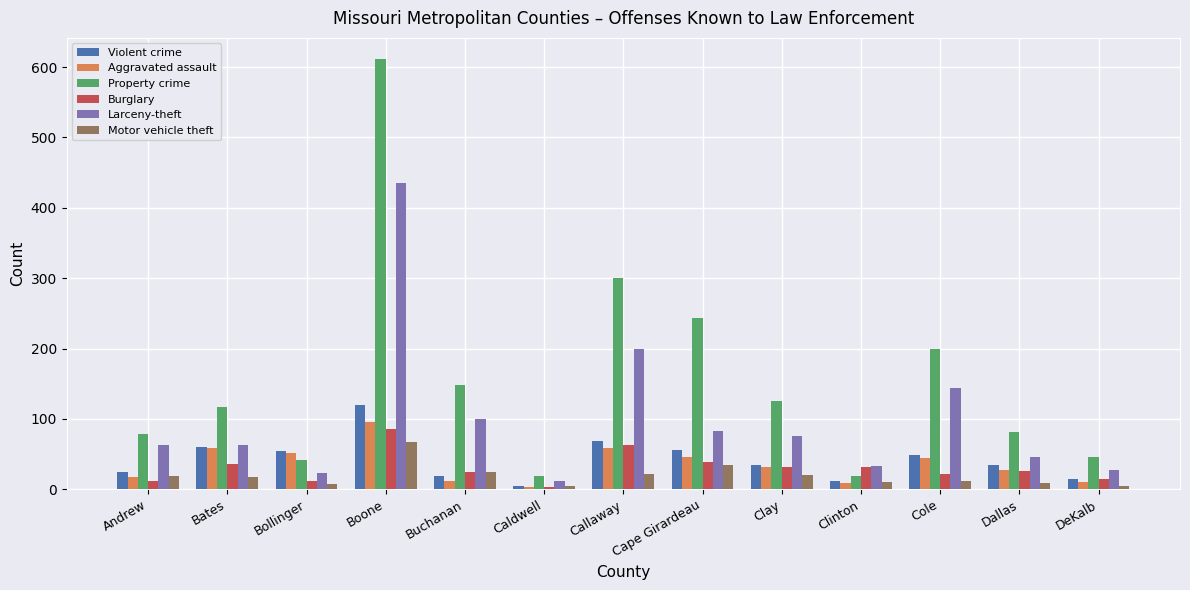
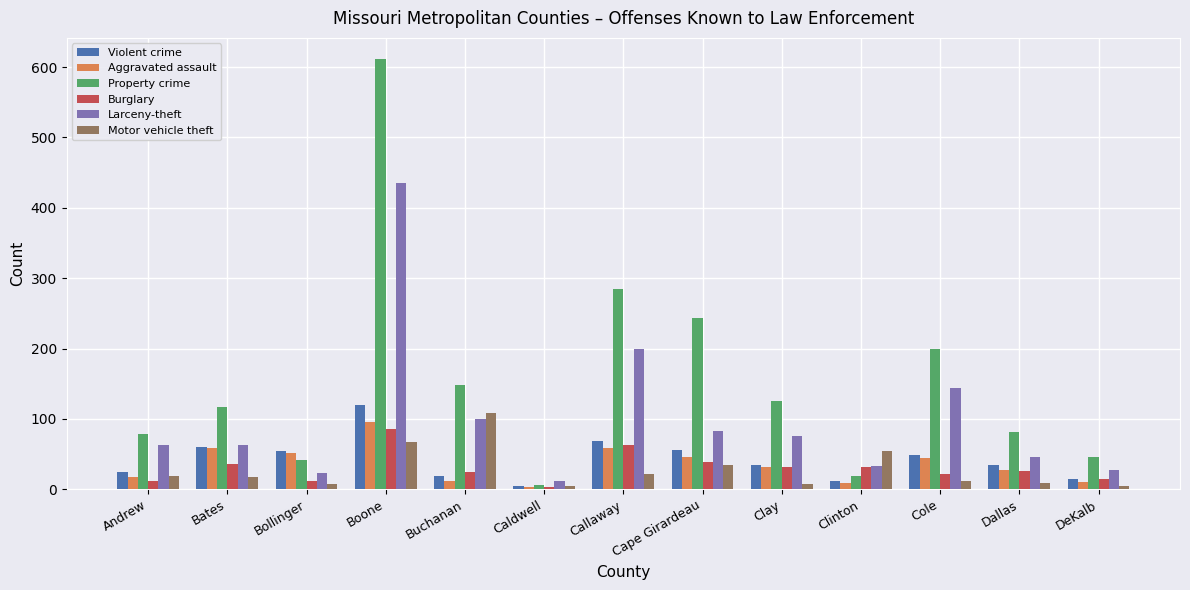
  {
    "Property crime": {
      "Andrew": 80,
      "Bates": 120,
      "Bollinger": 40,
      "Boone": 610,
      "Buchanan": 150,
-     "Caldwell": 20,
-     "Callaway": 300,
+     "Caldwell": 10,
+     "Callaway": 290,
      "Cape Girardeau": 240,
      "Clay": 130,
      "Clinton": 20,
      "Cole": 200,
      "Dallas": 80,
      "DeKalb": 50
    },
    "Motor vehicle theft": {
      "Andrew": 20,
      "Bates": 20,
      "Bollinger": 10,
      "Boone": 70,
-     "Buchanan": 20,
+     "Buchanan": 110,
      "Caldwell": 0,
      "Callaway": 20,
      "Cape Girardeau": 40,
-     "Clay": 20,
-     "Clinton": 10,
+     "Clay": 10,
+     "Clinton": 50,
      "Cole": 10,
      "Dallas": 10,
      "DeKalb": 10
    }
  }
